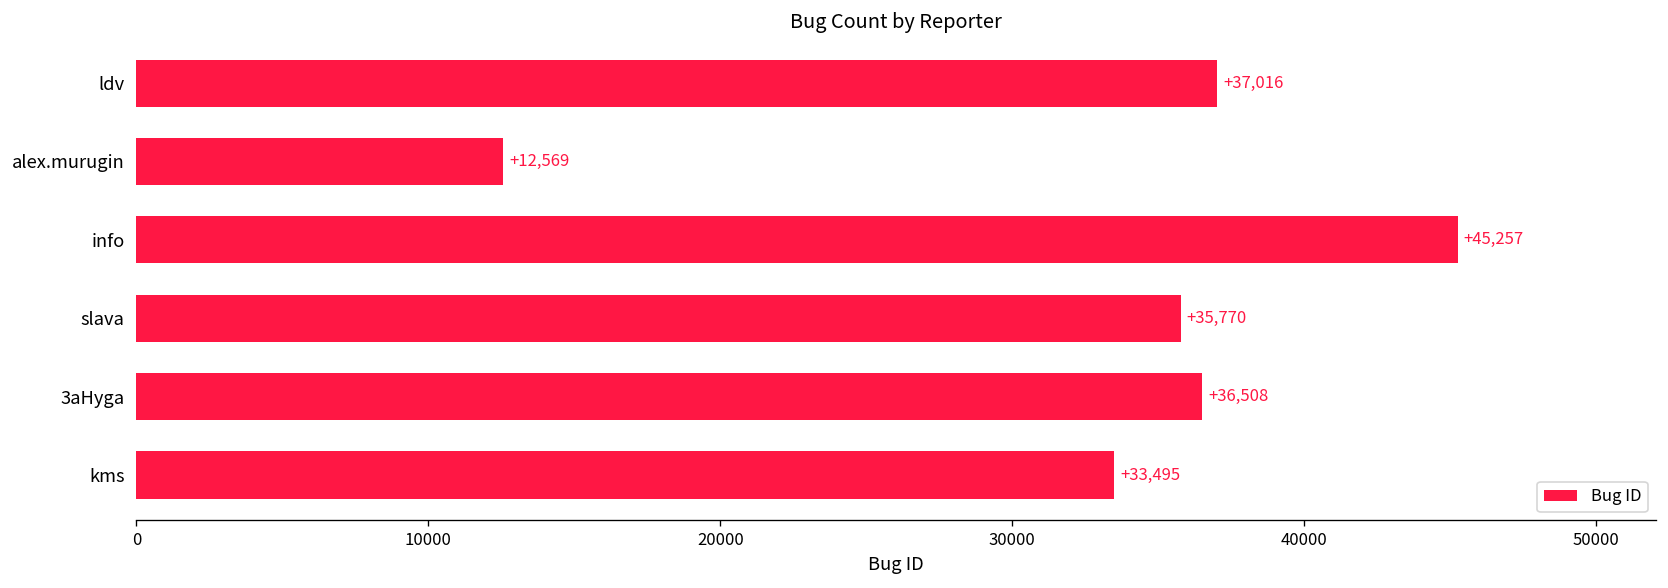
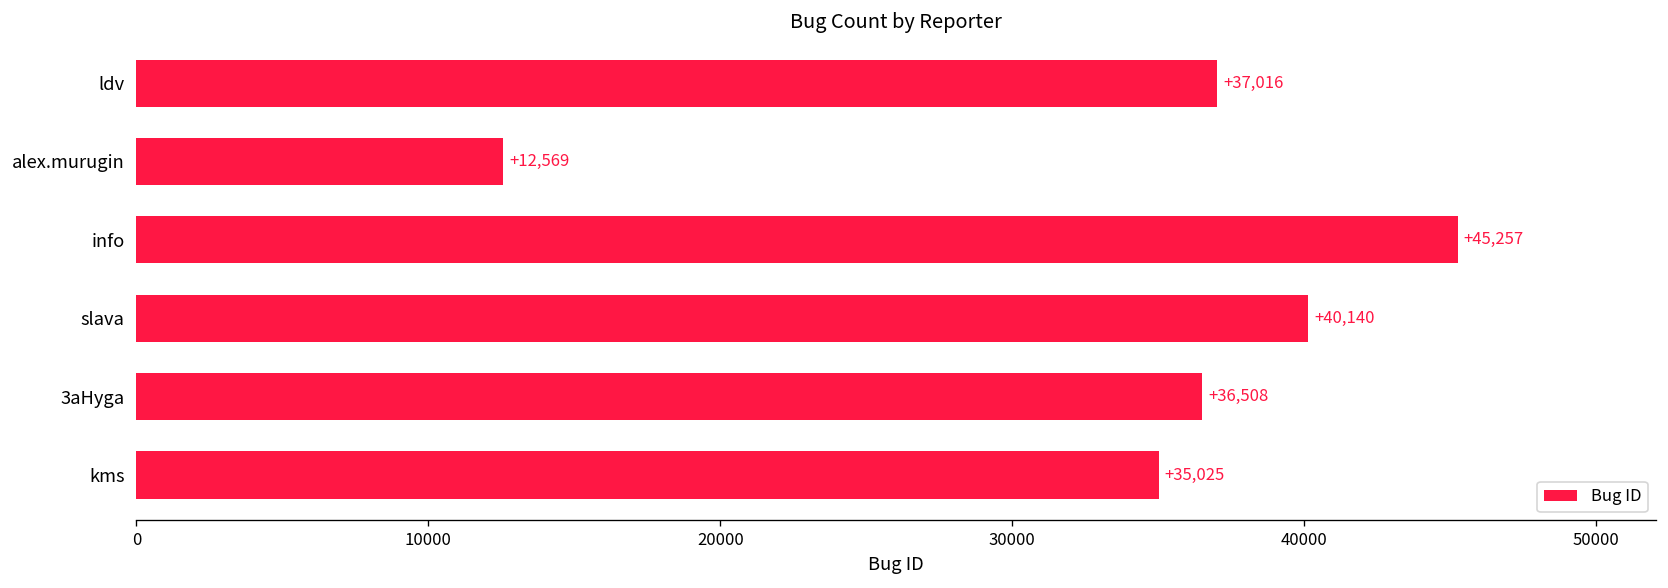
  {
    "ldv": "+37,016",
    "alex.murugin": "+12,569",
    "info": "+45,257",
-   "slava": "+35,770",
+   "slava": "+40,140",
    "3aHyga": "+36,508",
-   "kms": "+33,495"
+   "kms": "+35,025"
  }
